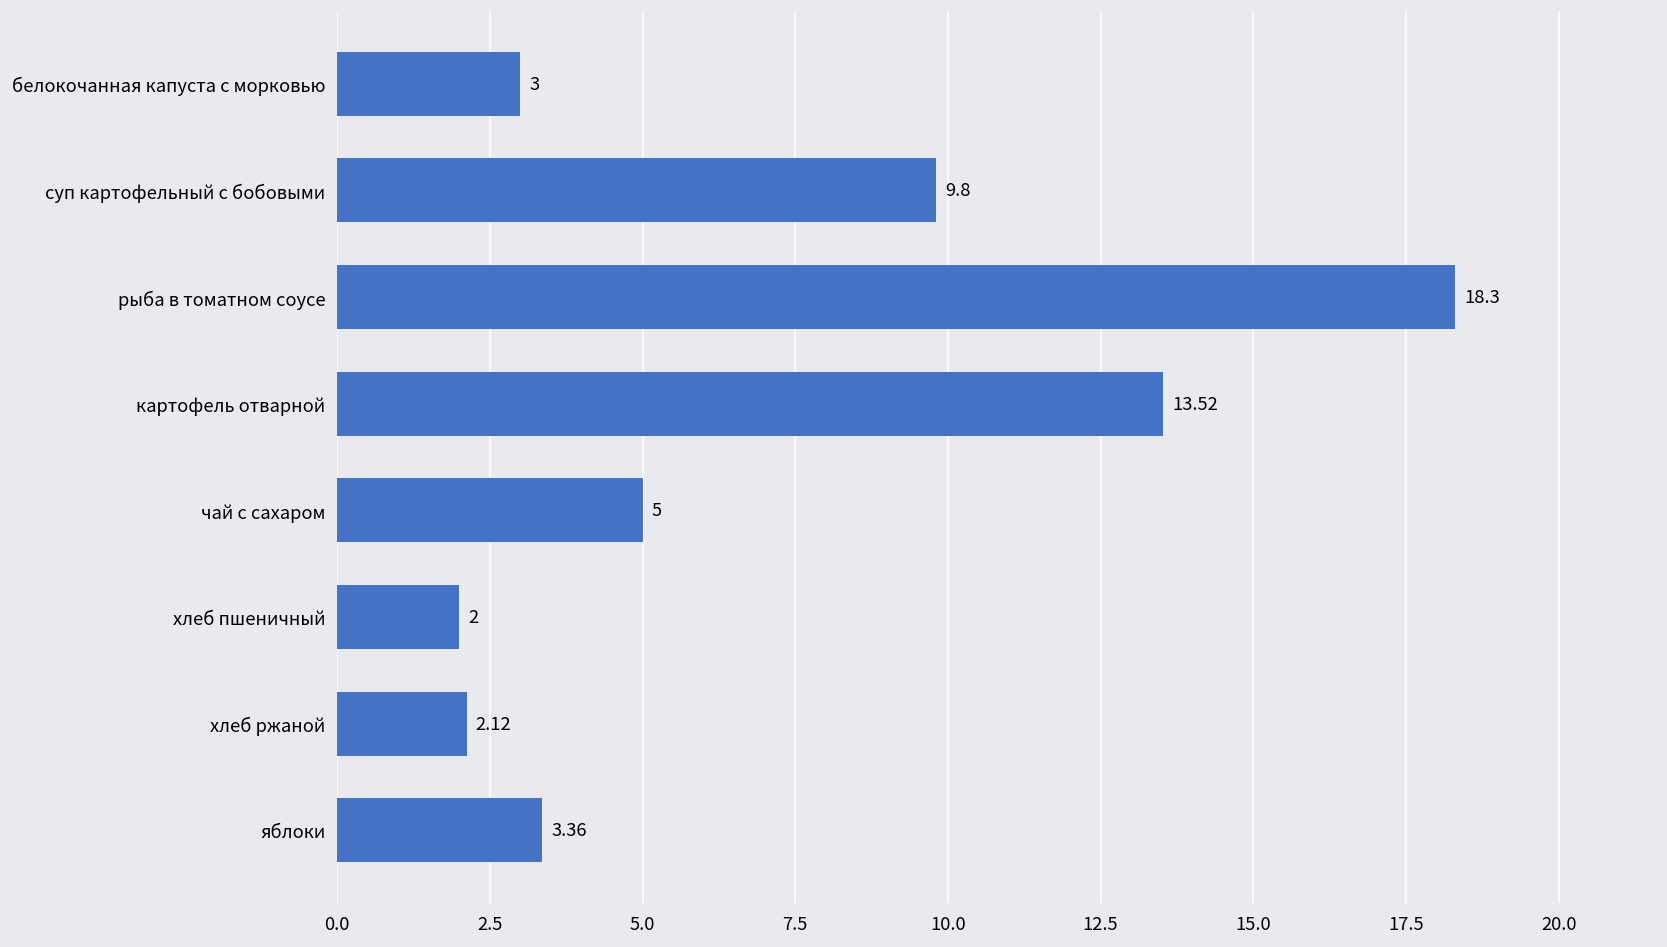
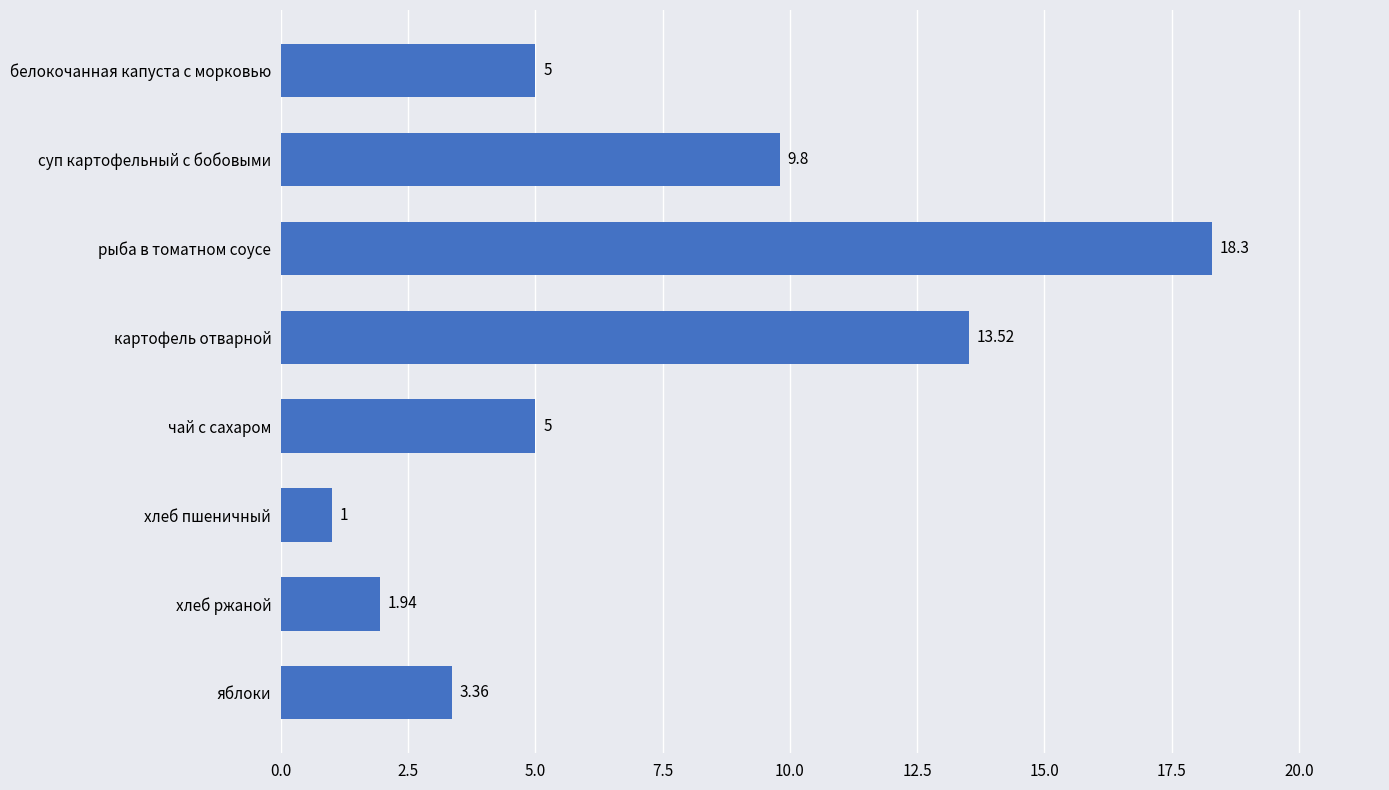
  {
-   "белокочанная капуста с морковью": 3,
+   "белокочанная капуста с морковью": 5,
    "суп картофельный с бобовыми": 9.8,
    "рыба в томатном соусе": 18.3,
    "картофель отварной": 13.52,
    "чай с сахаром": 5,
-   "хлеб пшеничный": 2,
-   "хлеб ржаной": 2.12,
+   "хлеб пшеничный": 1,
+   "хлеб ржаной": 1.94,
    "яблоки": 3.36
  }
